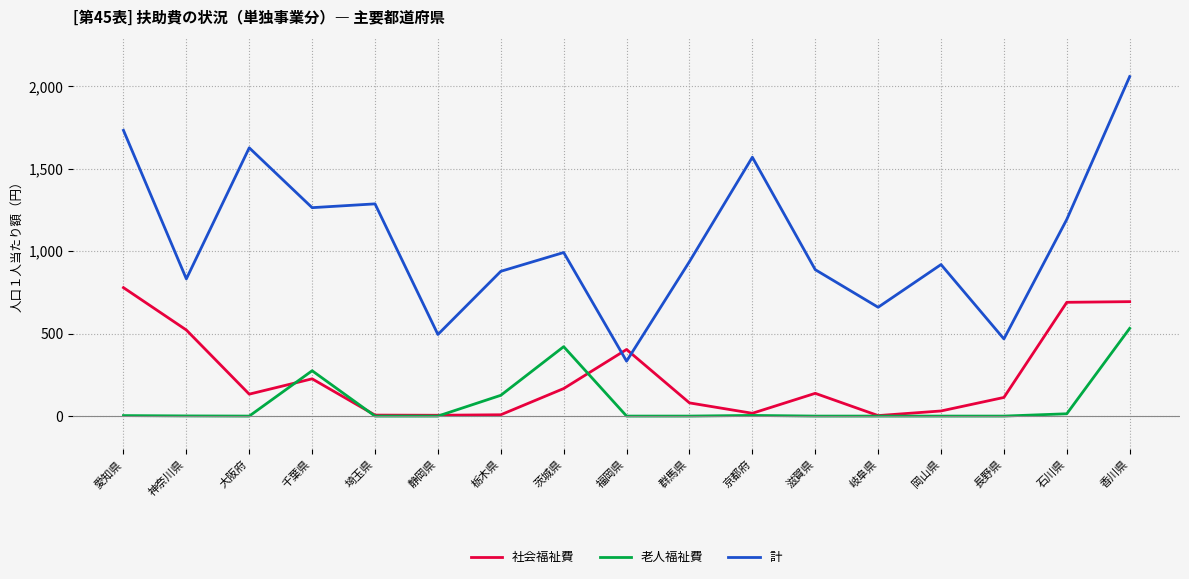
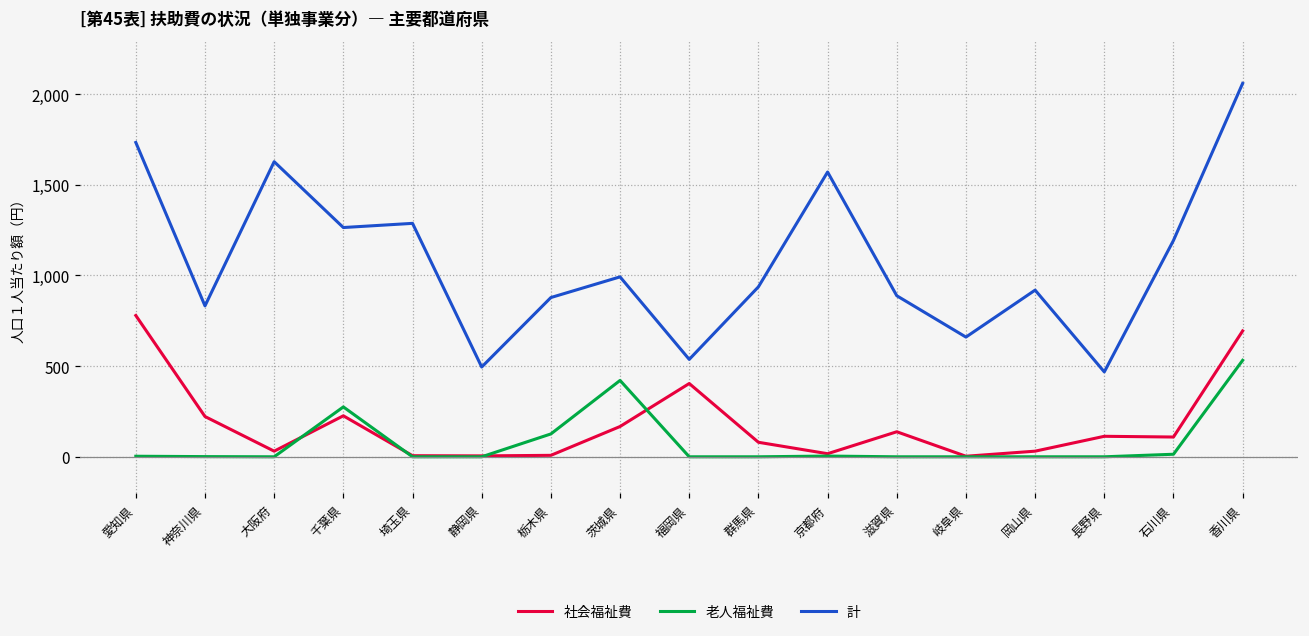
  {
    "社会福祉費": {
      "愛知県": "780",
-     "神奈川県": "520",
-     "大阪府": "130",
+     "神奈川県": "220",
+     "大阪府": "30",
      "千葉県": "230",
      "栃木県": "10",
      "茨城県": "170",
      "福岡県": "400",
      "群馬県": "80",
      "滋賀県": "140",
      "岡山県": "30",
      "長野県": "110",
-     "石川県": "690",
+     "石川県": "110",
      "香川県": "690"
    },
    "老人福祉費": {
      "愛知県": "0",
      "神奈川県": "0",
      "大阪府": "0",
      "千葉県": "280",
      "栃木県": "130",
      "茨城県": "420",
      "福岡県": "0",
      "群馬県": "0",
      "滋賀県": "0",
      "岡山県": "0",
      "長野県": "0",
      "石川県": "10",
      "香川県": "530"
    },
    "計": {
      "愛知県": "1,730",
      "神奈川県": "830",
      "大阪府": "1,630",
      "千葉県": "1,260",
      "埼玉県": "1,290",
      "静岡県": "500",
      "栃木県": "880",
      "茨城県": "990",
-     "福岡県": "330",
+     "福岡県": "540",
      "群馬県": "940",
      "京都府": "1,570",
      "滋賀県": "890",
      "岐阜県": "660",
      "岡山県": "920",
      "長野県": "470",
      "石川県": "1,190",
      "香川県": "2,060"
    }
  }
